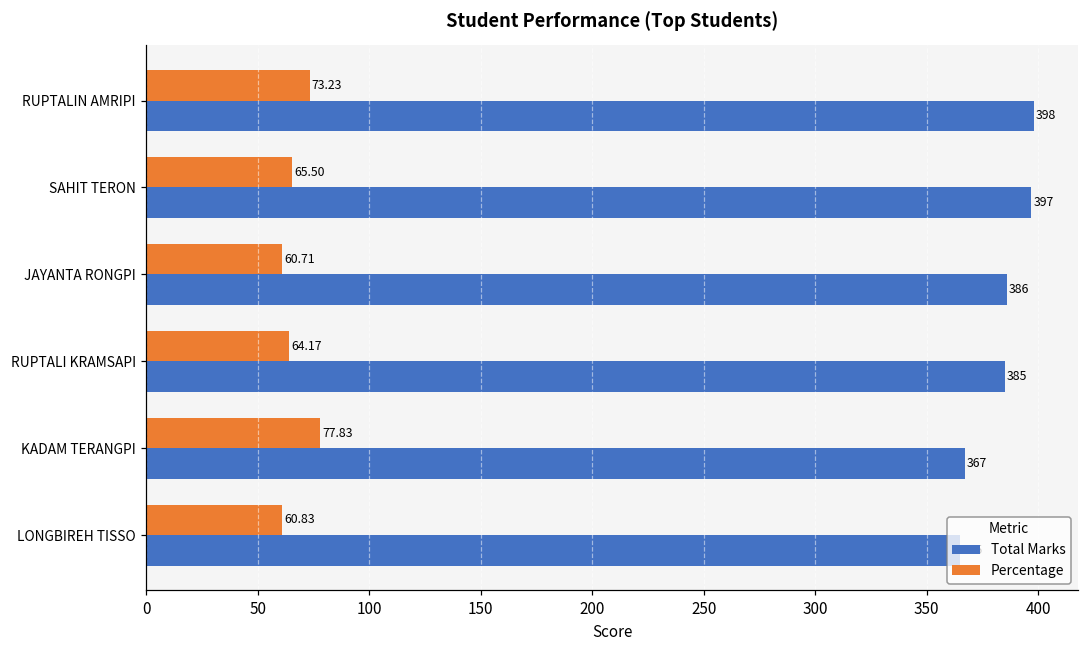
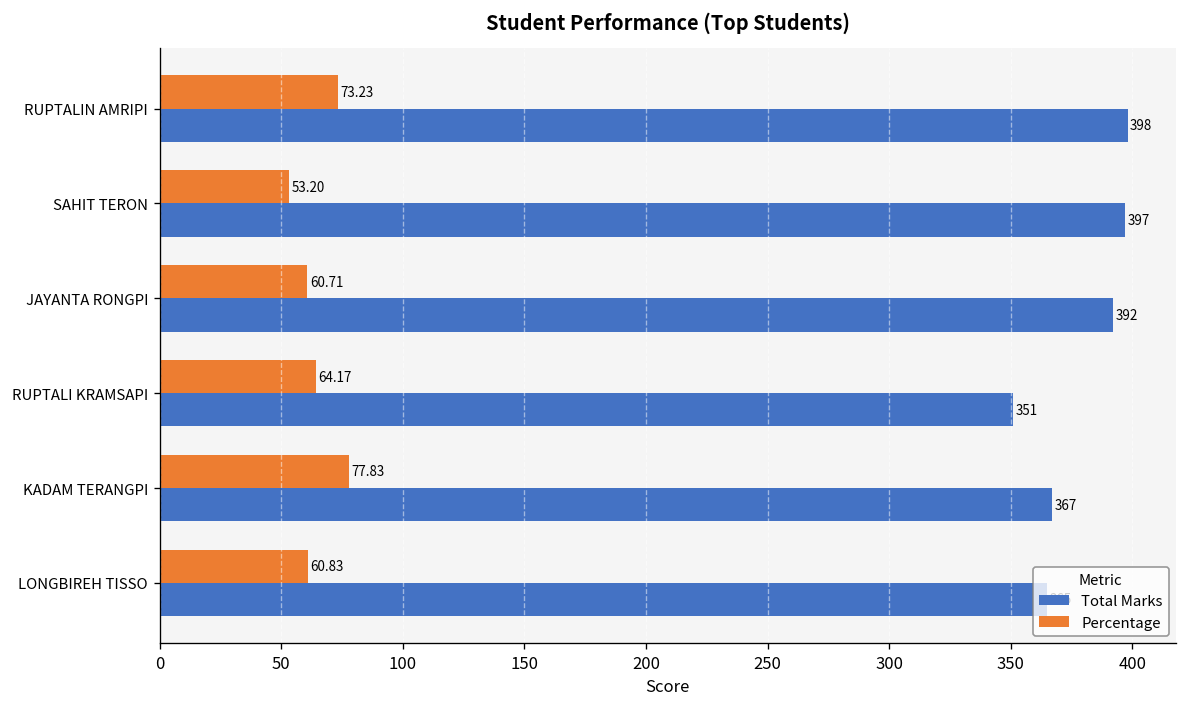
  {
    "Total Marks": {
      "RUPTALIN AMRIPI": 398,
      "SAHIT TERON": 397,
-     "JAYANTA RONGPI": 386,
-     "RUPTALI KRAMSAPI": 385,
+     "JAYANTA RONGPI": 392,
+     "RUPTALI KRAMSAPI": 351,
      "KADAM TERANGPI": 367
    },
    "Percentage": {
      "RUPTALIN AMRIPI": 73.23,
-     "SAHIT TERON": 65.50,
+     "SAHIT TERON": 53.20,
      "JAYANTA RONGPI": 60.71,
      "RUPTALI KRAMSAPI": 64.17,
      "KADAM TERANGPI": 77.83,
      "LONGBIREH TISSO": 60.83
    }
  }
